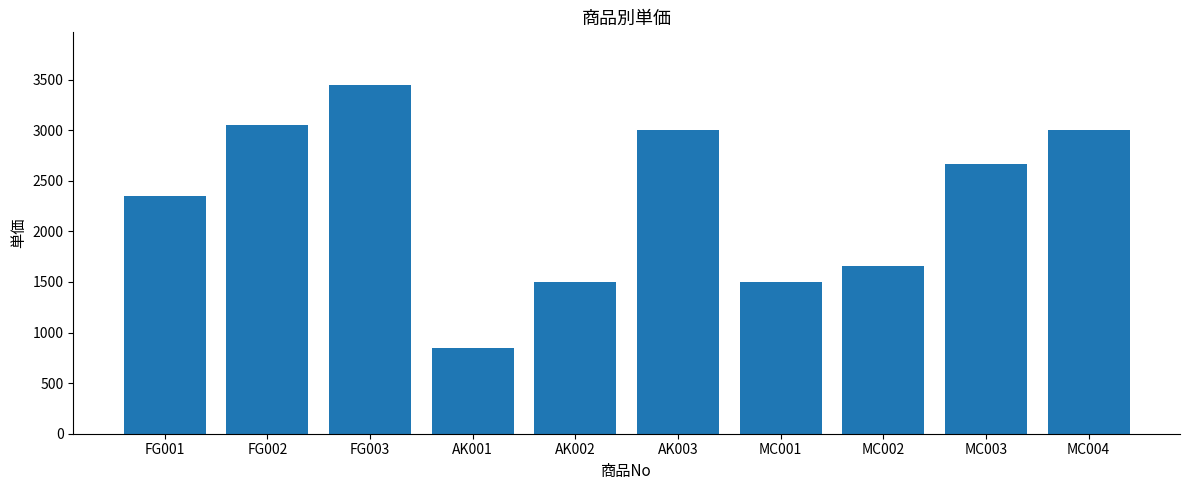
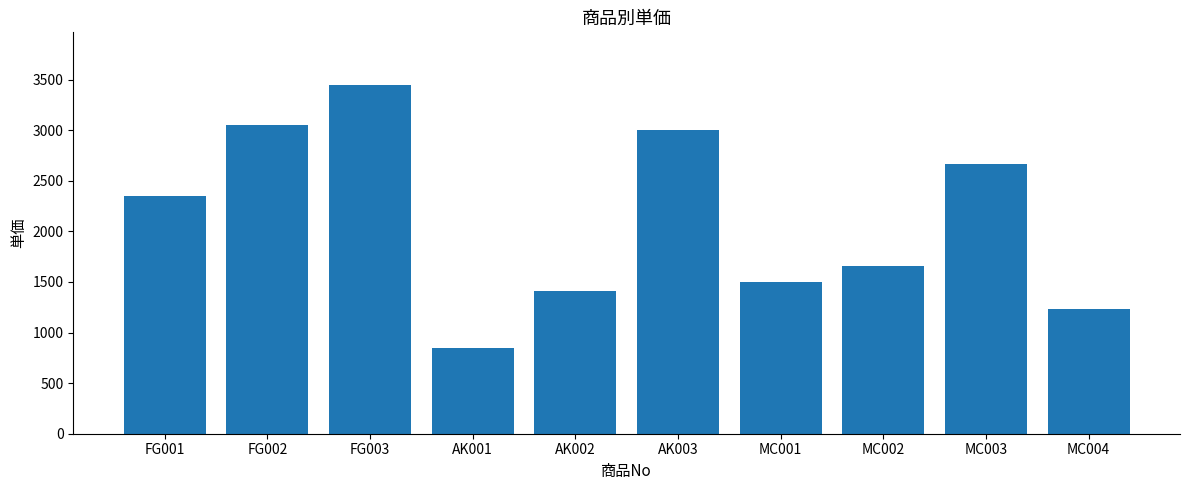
  {
    "FG001": 2350,
    "FG002": 3050,
    "FG003": 3450,
    "AK001": 850,
-   "AK002": 1500,
+   "AK002": 1410,
    "AK003": 3000,
    "MC001": 1500,
    "MC002": 1660,
    "MC003": 2660,
-   "MC004": 3000
+   "MC004": 1240
  }
